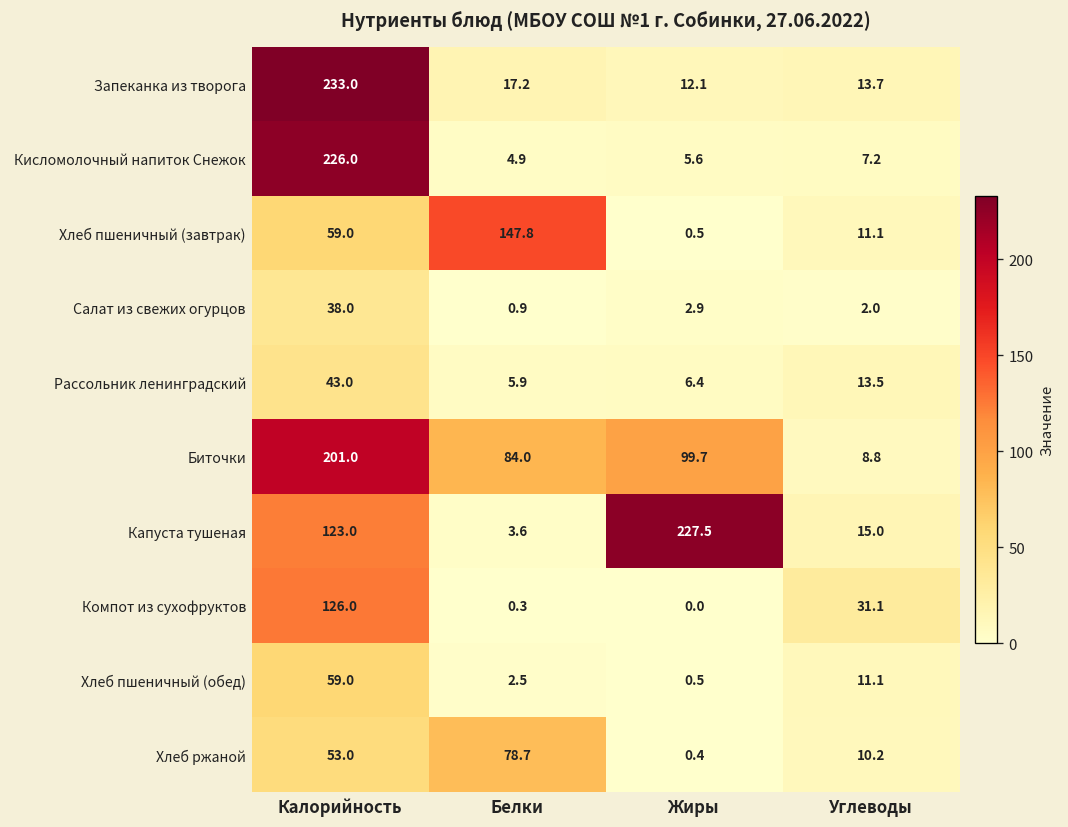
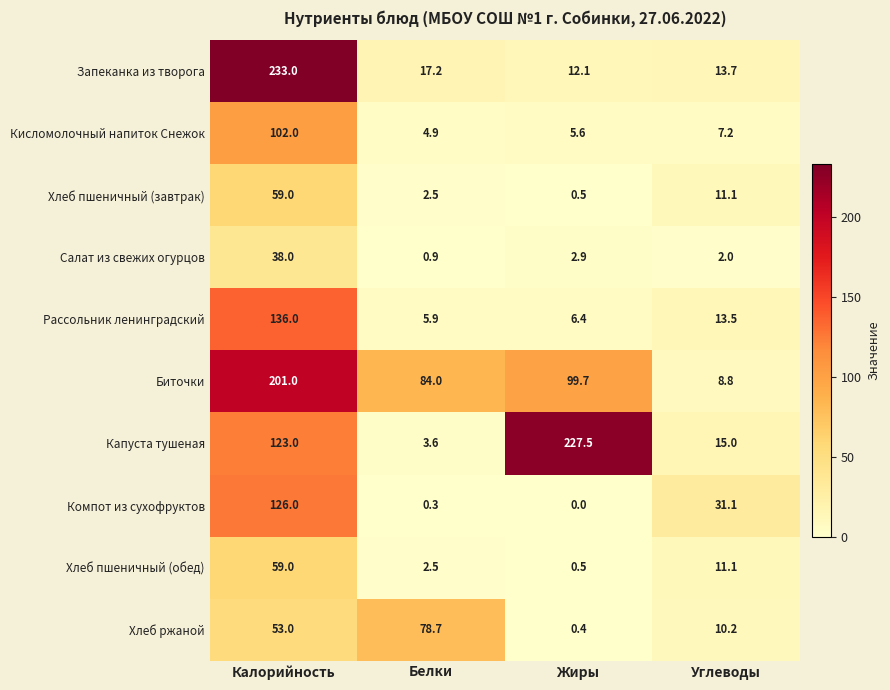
  {
    "Запеканка из творога": {
      "Калорийность": 233.0,
      "Белки": 17.2,
      "Жиры": 12.1,
      "Углеводы": 13.7
    },
    "Кисломолочный напиток Снежок": {
-     "Калорийность": 226.0,
+     "Калорийность": 102.0,
      "Белки": 4.9,
      "Жиры": 5.6,
      "Углеводы": 7.2
    },
    "Хлеб пшеничный (завтрак)": {
      "Калорийность": 59.0,
-     "Белки": 147.8,
+     "Белки": 2.5,
      "Жиры": 0.5,
      "Углеводы": 11.1
    },
    "Салат из свежих огурцов": {
      "Калорийность": 38.0,
      "Белки": 0.9,
      "Жиры": 2.9,
      "Углеводы": 2.0
    },
    "Рассольник ленинградский": {
-     "Калорийность": 43.0,
+     "Калорийность": 136.0,
      "Белки": 5.9,
      "Жиры": 6.4,
      "Углеводы": 13.5
    },
    "Биточки": {
      "Калорийность": 201.0,
      "Белки": 84.0,
      "Жиры": 99.7,
      "Углеводы": 8.8
    },
    "Капуста тушеная": {
      "Калорийность": 123.0,
      "Белки": 3.6,
      "Жиры": 227.5,
      "Углеводы": 15.0
    },
    "Компот из сухофруктов": {
      "Калорийность": 126.0,
      "Белки": 0.3,
      "Жиры": 0.0,
      "Углеводы": 31.1
    },
    "Хлеб пшеничный (обед)": {
      "Калорийность": 59.0,
      "Белки": 2.5,
      "Жиры": 0.5,
      "Углеводы": 11.1
    },
    "Хлеб ржаной": {
      "Калорийность": 53.0,
      "Белки": 78.7,
      "Жиры": 0.4,
      "Углеводы": 10.2
    }
  }
